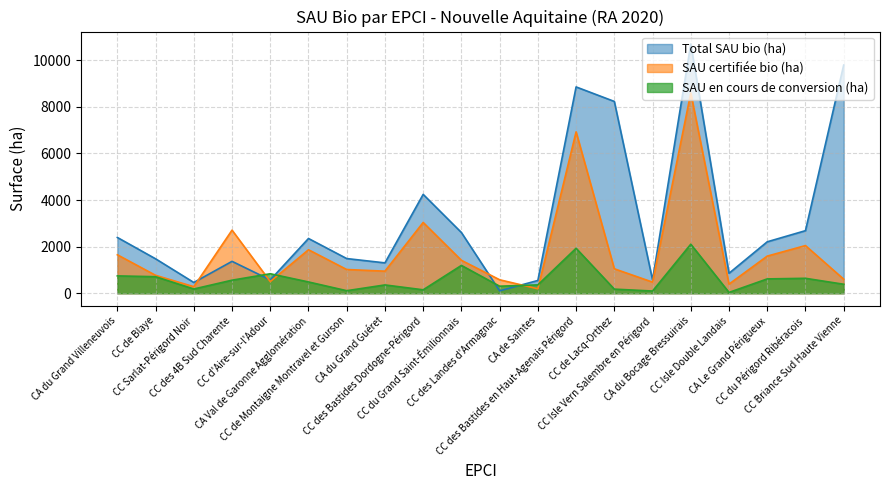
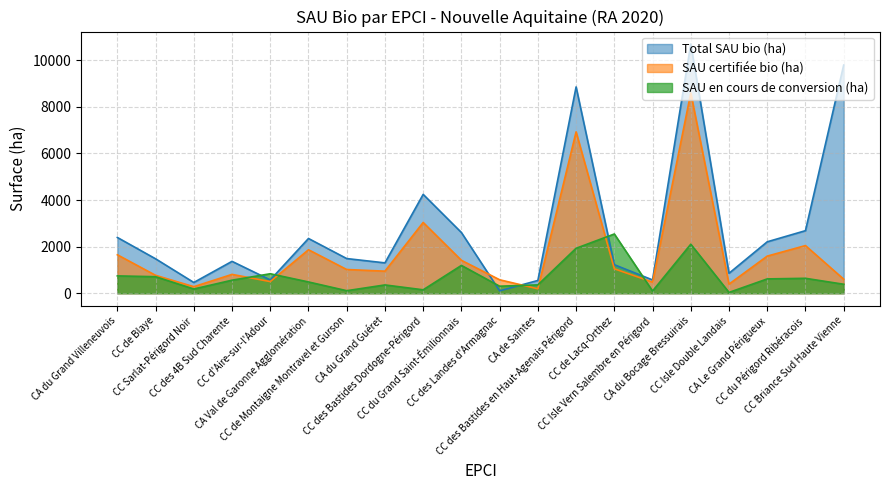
  {
    "Total SAU bio (ha)": {
      "CA du Grand Villeneuvois": 2400,
      "CC de Blaye": 1500,
      "CC Sarlat-Périgord Noir": 500,
      "CC des 4B Sud Charente": 1400,
      "CA Val de Garonne Agglomération": 2300,
      "CC de Montaigne Montravel et Gurson": 1500,
      "CA du Grand Guéret": 1300,
      "CC des Bastides Dordogne-Périgord": 4200,
      "CC du Grand Saint-Émilionnais": 2600,
      "CC des Landes d'Armagnac": 100,
      "CA de Saintes": 500,
      "CC des Bastides en Haut-Agenais Périgord": 8900,
-     "CC de Lacq-Orthez": 8200,
+     "CC de Lacq-Orthez": 1200,
      "CC Isle Double Landais": 900,
      "CA Le Grand Périgueux": 2200,
      "CC du Périgord Ribéracois": 2700
    },
    "SAU certifiée bio (ha)": {
      "CA du Grand Villeneuvois": 1600,
-     "CC des 4B Sud Charente": 2700,
+     "CC des 4B Sud Charente": 800,
      "CA Val de Garonne Agglomération": 1900,
      "CC de Montaigne Montravel et Gurson": 1000,
      "CA du Grand Guéret": 900,
      "CC des Bastides Dordogne-Périgord": 3000,
      "CC du Grand Saint-Émilionnais": 1400,
      "CC des Landes d'Armagnac": 600,
      "CA de Saintes": 200,
      "CC des Bastides en Haut-Agenais Périgord": 6900,
      "CC de Lacq-Orthez": 1000,
      "CC Isle Double Landais": 400,
      "CA Le Grand Périgueux": 1600,
      "CC du Périgord Ribéracois": 2000,
      "CC Briance Sud Haute Vienne": 600
    },
    "SAU en cours de conversion (ha)": {
      "CA du Grand Villeneuvois": 700,
      "CC des 4B Sud Charente": 600,
      "CC d'Aire-sur-l'Adour": 800,
      "CA Val de Garonne Agglomération": 500,
      "CC de Montaigne Montravel et Gurson": 100,
      "CA du Grand Guéret": 400,
      "CC des Bastides Dordogne-Périgord": 100,
      "CC du Grand Saint-Émilionnais": 1200,
      "CC des Landes d'Armagnac": 300,
      "CA de Saintes": 400,
      "CC des Bastides en Haut-Agenais Périgord": 1900,
-     "CC de Lacq-Orthez": 200,
+     "CC de Lacq-Orthez": 2500,
      "CC Isle Vern Salembre en Périgord": 100,
      "CA du Bocage Bressuirais": 2100,
      "CC Isle Double Landais": 0,
      "CA Le Grand Périgueux": 600,
      "CC du Périgord Ribéracois": 600,
      "CC Briance Sud Haute Vienne": 400
    }
  }
